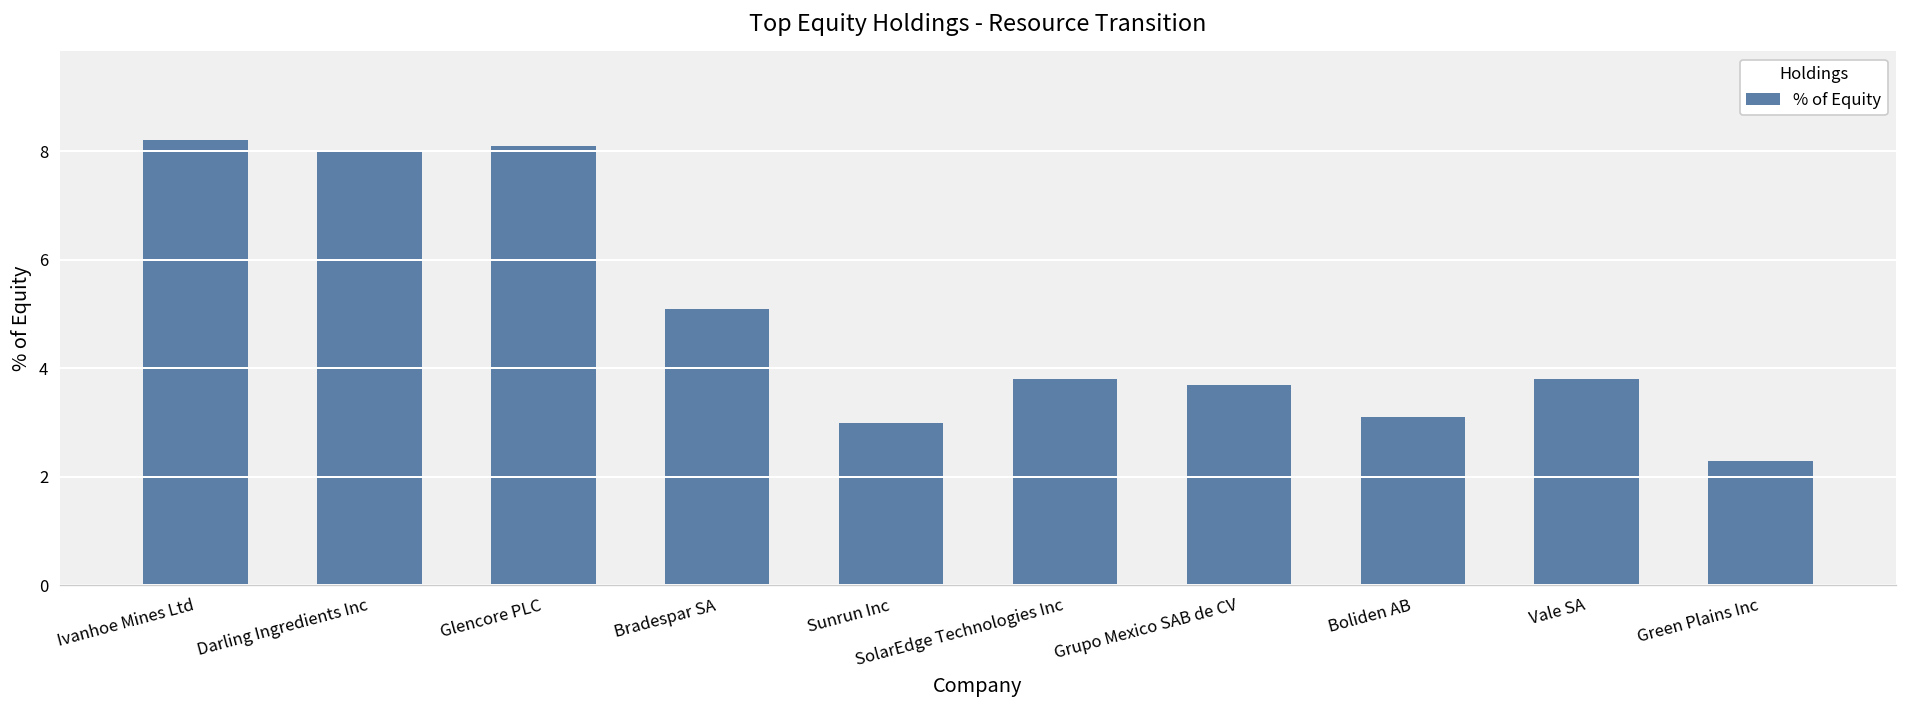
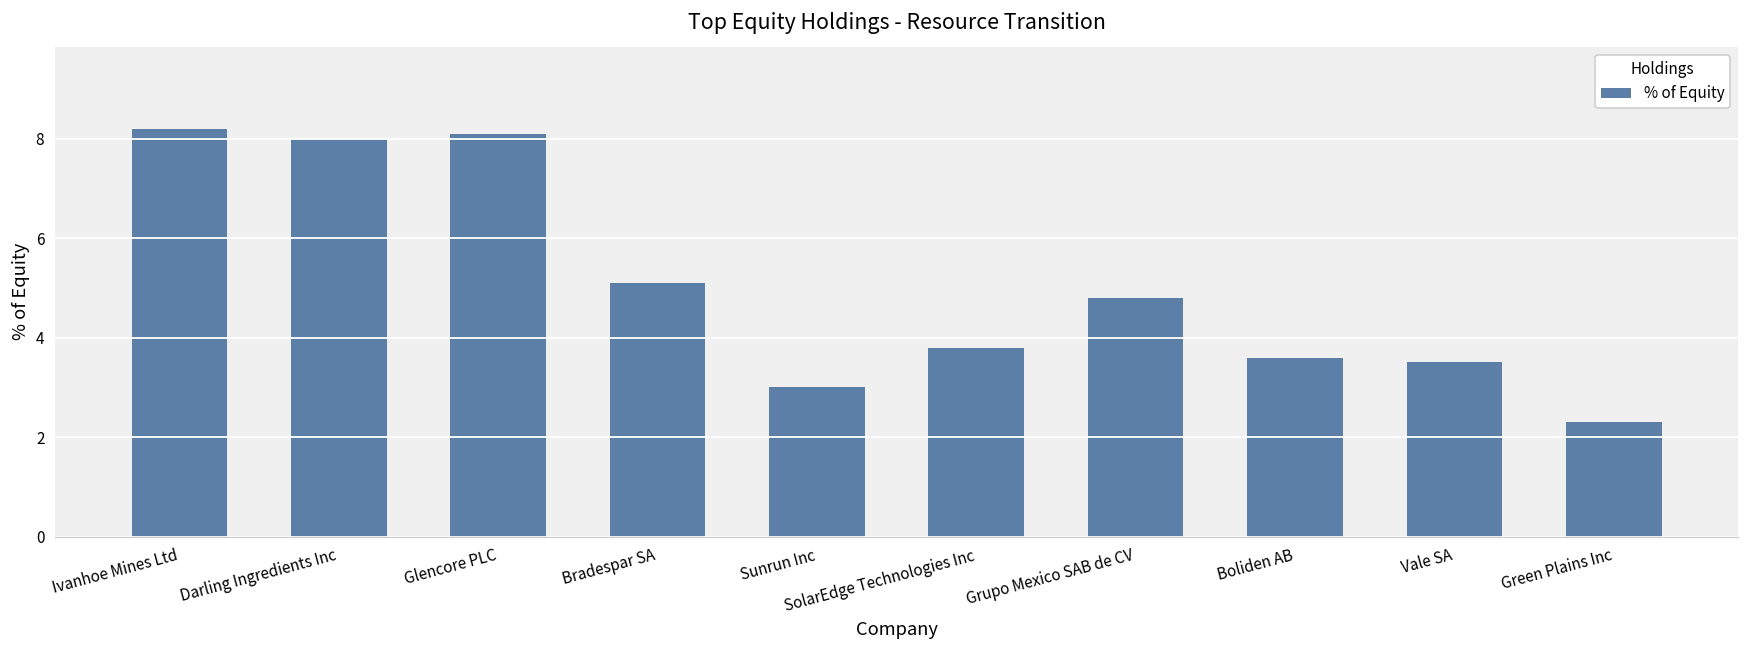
  {
    "Ivanhoe Mines Ltd": 8.2,
    "Darling Ingredients Inc": 8.0,
    "Glencore PLC": 8.1,
    "Bradespar SA": 5.1,
    "Sunrun Inc": 3.0,
    "SolarEdge Technologies Inc": 3.8,
-   "Grupo Mexico SAB de CV": 3.7,
-   "Boliden AB": 3.1,
-   "Vale SA": 3.8,
+   "Grupo Mexico SAB de CV": 4.8,
+   "Boliden AB": 3.6,
+   "Vale SA": 3.5,
    "Green Plains Inc": 2.3
  }
